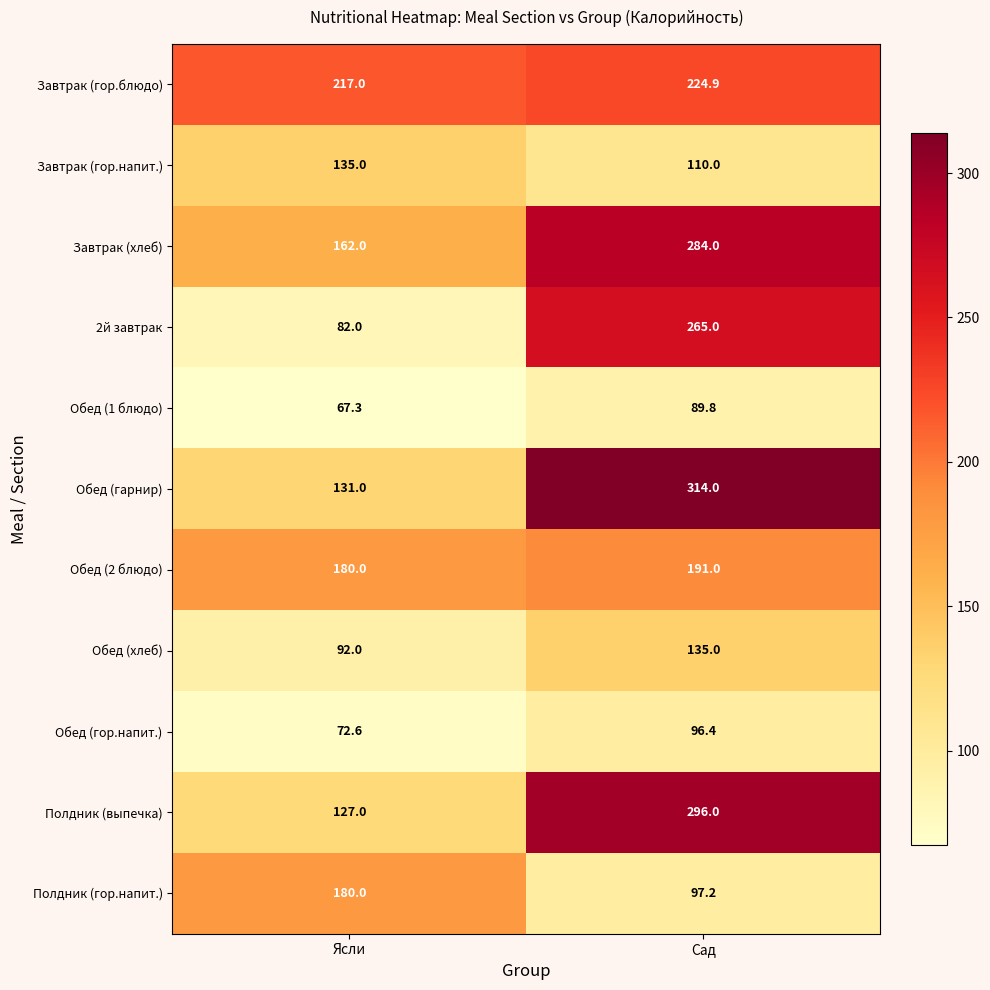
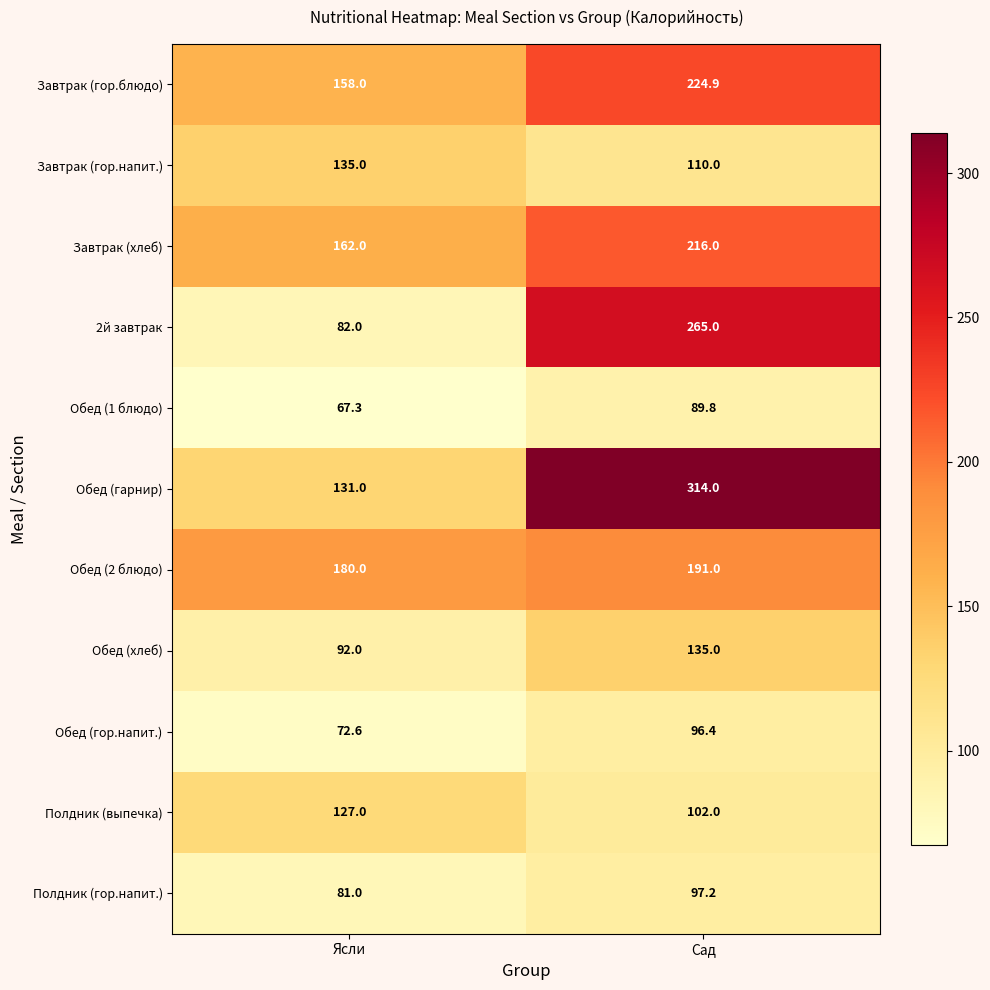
  {
    "Завтрак (гор.блюдо)": {
-     "Ясли": 217.0,
+     "Ясли": 158.0,
      "Сад": 224.9
    },
    "Завтрак (гор.напит.)": {
      "Ясли": 135.0,
      "Сад": 110.0
    },
    "Завтрак (хлеб)": {
      "Ясли": 162.0,
-     "Сад": 284.0
+     "Сад": 216.0
    },
    "2й завтрак": {
      "Ясли": 82.0,
      "Сад": 265.0
    },
    "Обед (1 блюдо)": {
      "Ясли": 67.3,
      "Сад": 89.8
    },
    "Обед (гарнир)": {
      "Ясли": 131.0,
      "Сад": 314.0
    },
    "Обед (2 блюдо)": {
      "Ясли": 180.0,
      "Сад": 191.0
    },
    "Обед (хлеб)": {
      "Ясли": 92.0,
      "Сад": 135.0
    },
    "Обед (гор.напит.)": {
      "Ясли": 72.6,
      "Сад": 96.4
    },
    "Полдник (выпечка)": {
      "Ясли": 127.0,
-     "Сад": 296.0
+     "Сад": 102.0
    },
    "Полдник (гор.напит.)": {
-     "Ясли": 180.0,
+     "Ясли": 81.0,
      "Сад": 97.2
    }
  }
